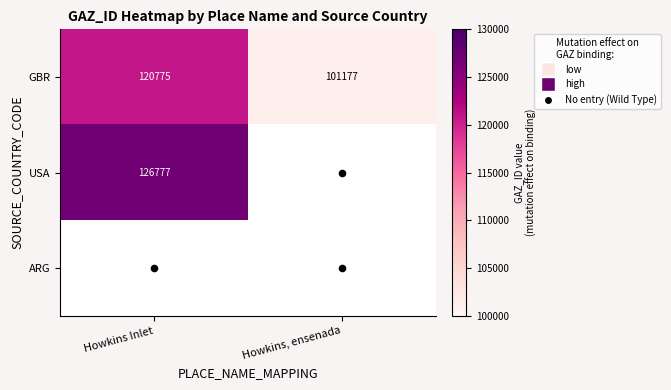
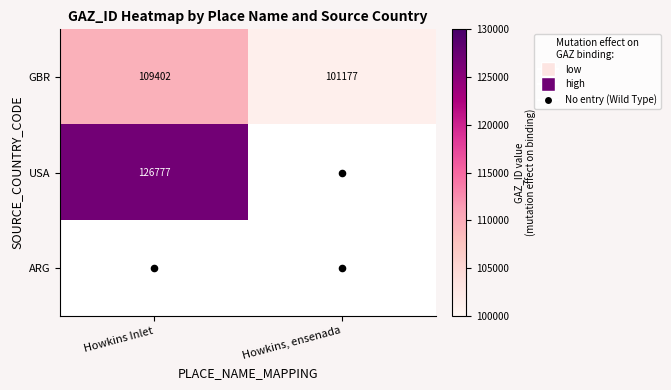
  {
    "GBR": {
-     "Howkins Inlet": 120775,
+     "Howkins Inlet": 109402,
      "Howkins, ensenada": 101177
    },
    "USA": {
      "Howkins Inlet": 126777
    }
  }
